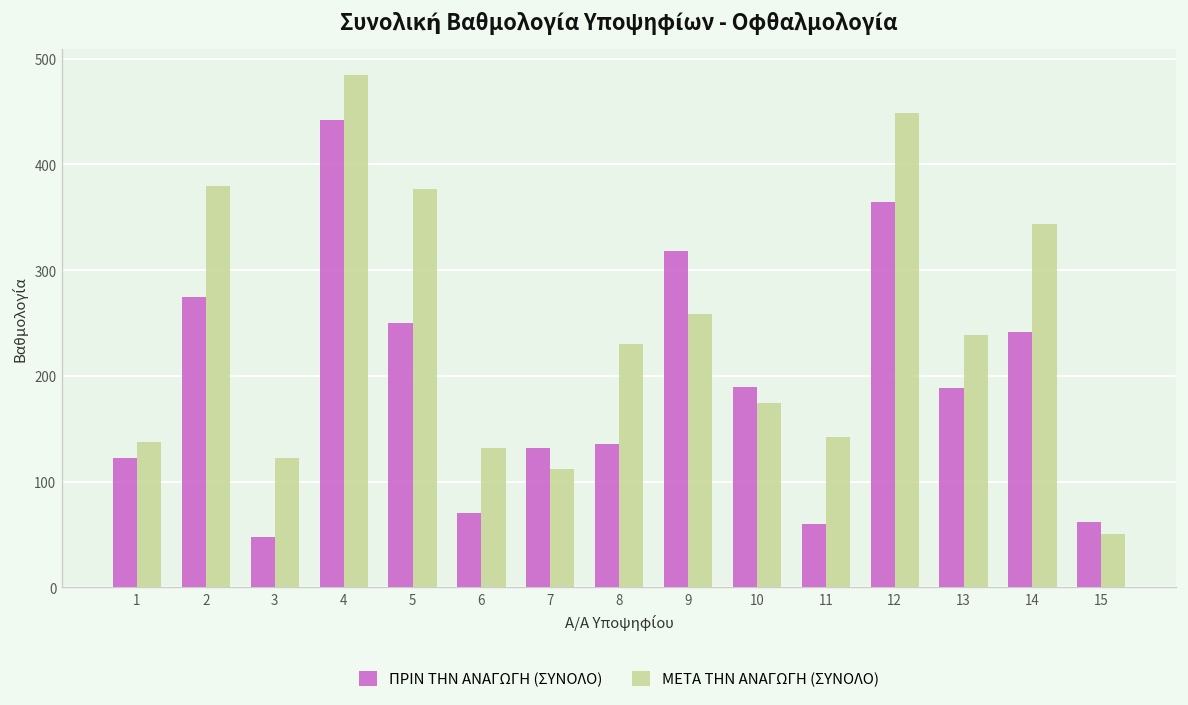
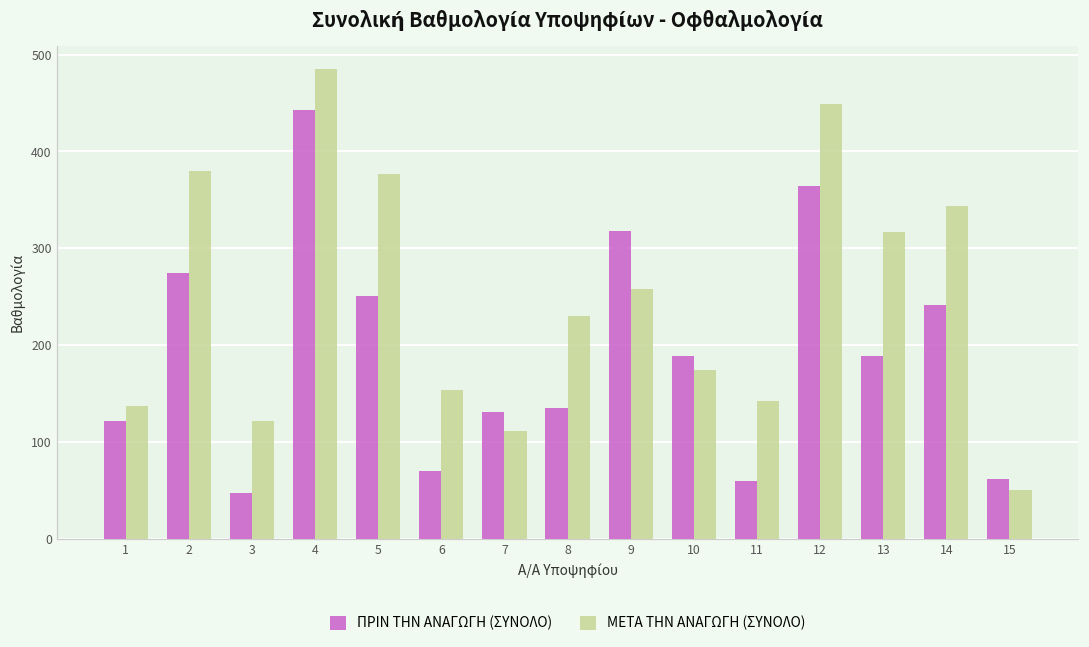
  {
    "ΠΡΙΝ ΤΗΝ ΑΝΑΓΩΓΗ (ΣΥΝΟΛΟ)": {
      "1": 120,
      "2": 270,
      "3": 50,
      "4": 440,
      "5": 250,
      "6": 70,
      "7": 130,
      "8": 140,
      "9": 320,
      "10": 190,
      "11": 60,
      "12": 360,
      "13": 190,
      "14": 240,
      "15": 60
    },
    "ΜΕΤΑ ΤΗΝ ΑΝΑΓΩΓΗ (ΣΥΝΟΛΟ)": {
      "1": 140,
      "2": 380,
      "3": 120,
      "4": 480,
      "5": 380,
-     "6": 130,
+     "6": 150,
      "7": 110,
      "8": 230,
      "9": 260,
      "10": 170,
      "11": 140,
      "12": 450,
-     "13": 240,
+     "13": 320,
      "14": 340,
      "15": 50
    }
  }
